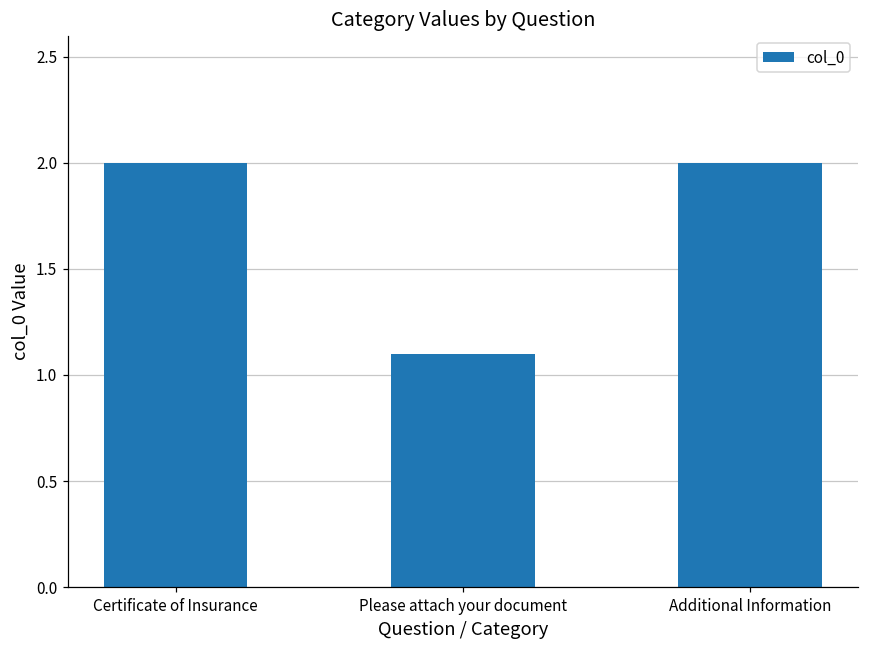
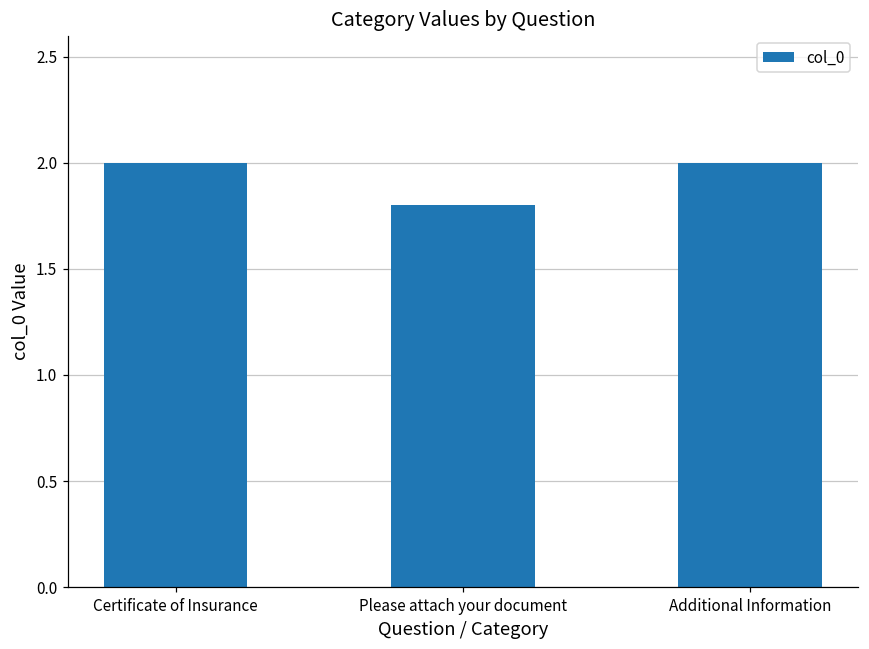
  {
    "Certificate of Insurance": 2.0,
-   "Please attach your document": 1.1,
+   "Please attach your document": 1.8,
    "Additional Information": 2.0
  }
